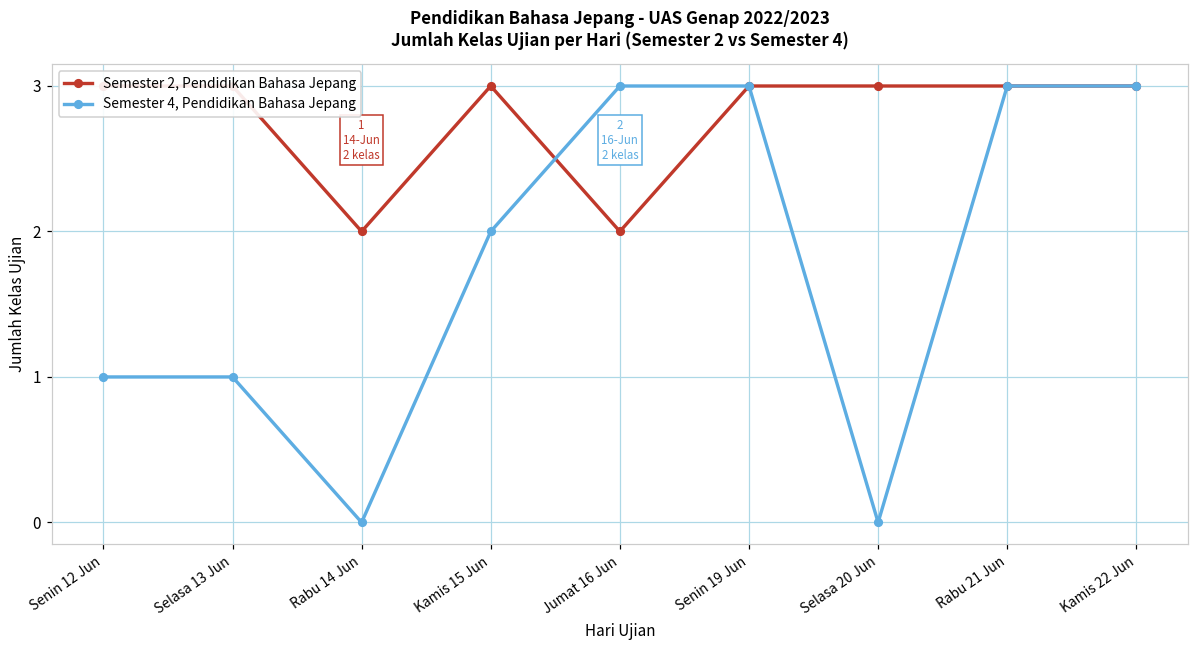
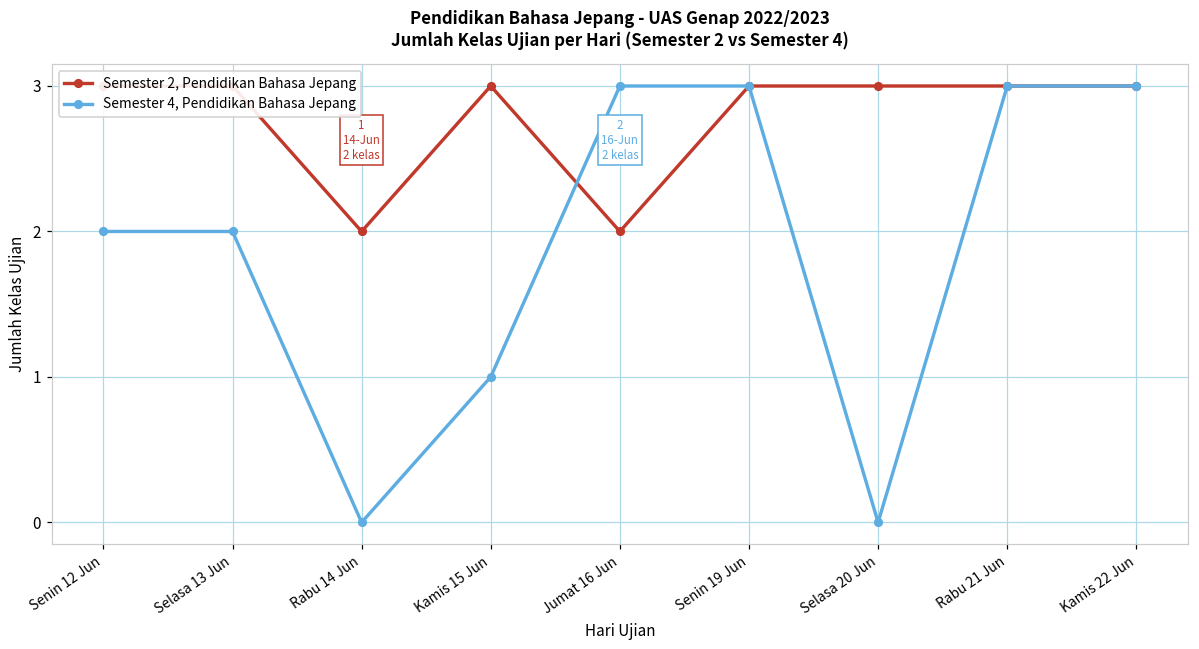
  {
    "Semester 2, Pendidikan Bahasa Jepang": {
      "Rabu 14 Jun": 2,
      "Kamis 15 Jun": 3,
      "Jumat 16 Jun": 2,
      "Selasa 20 Jun": 3
    },
    "Semester 4, Pendidikan Bahasa Jepang": {
-     "Senin 12 Jun": 1,
-     "Selasa 13 Jun": 1,
+     "Senin 12 Jun": 2,
+     "Selasa 13 Jun": 2,
      "Rabu 14 Jun": 0,
-     "Kamis 15 Jun": 2,
+     "Kamis 15 Jun": 1,
      "Jumat 16 Jun": 3,
      "Selasa 20 Jun": 0
    }
  }
